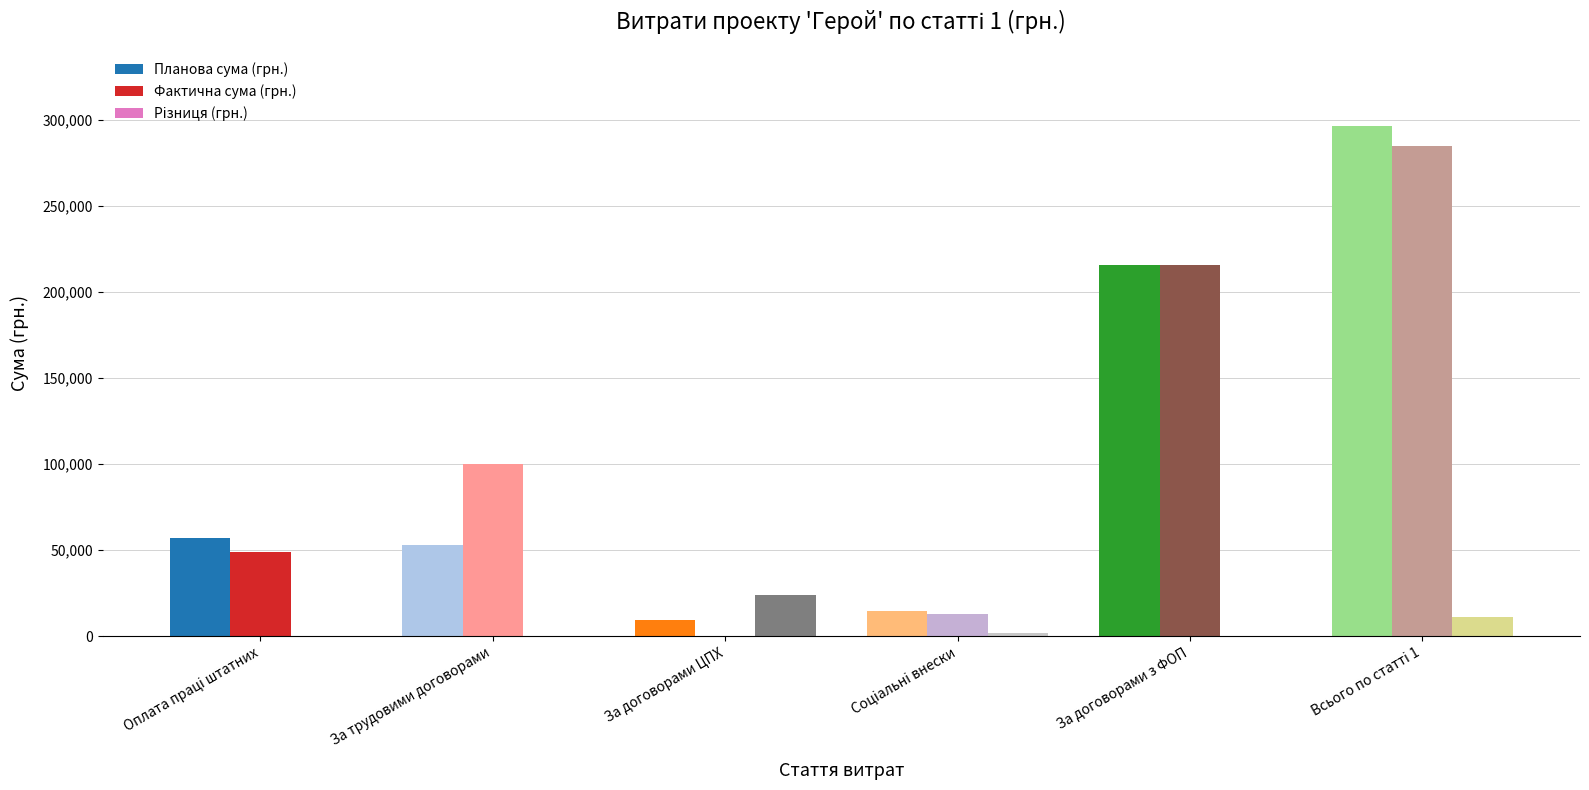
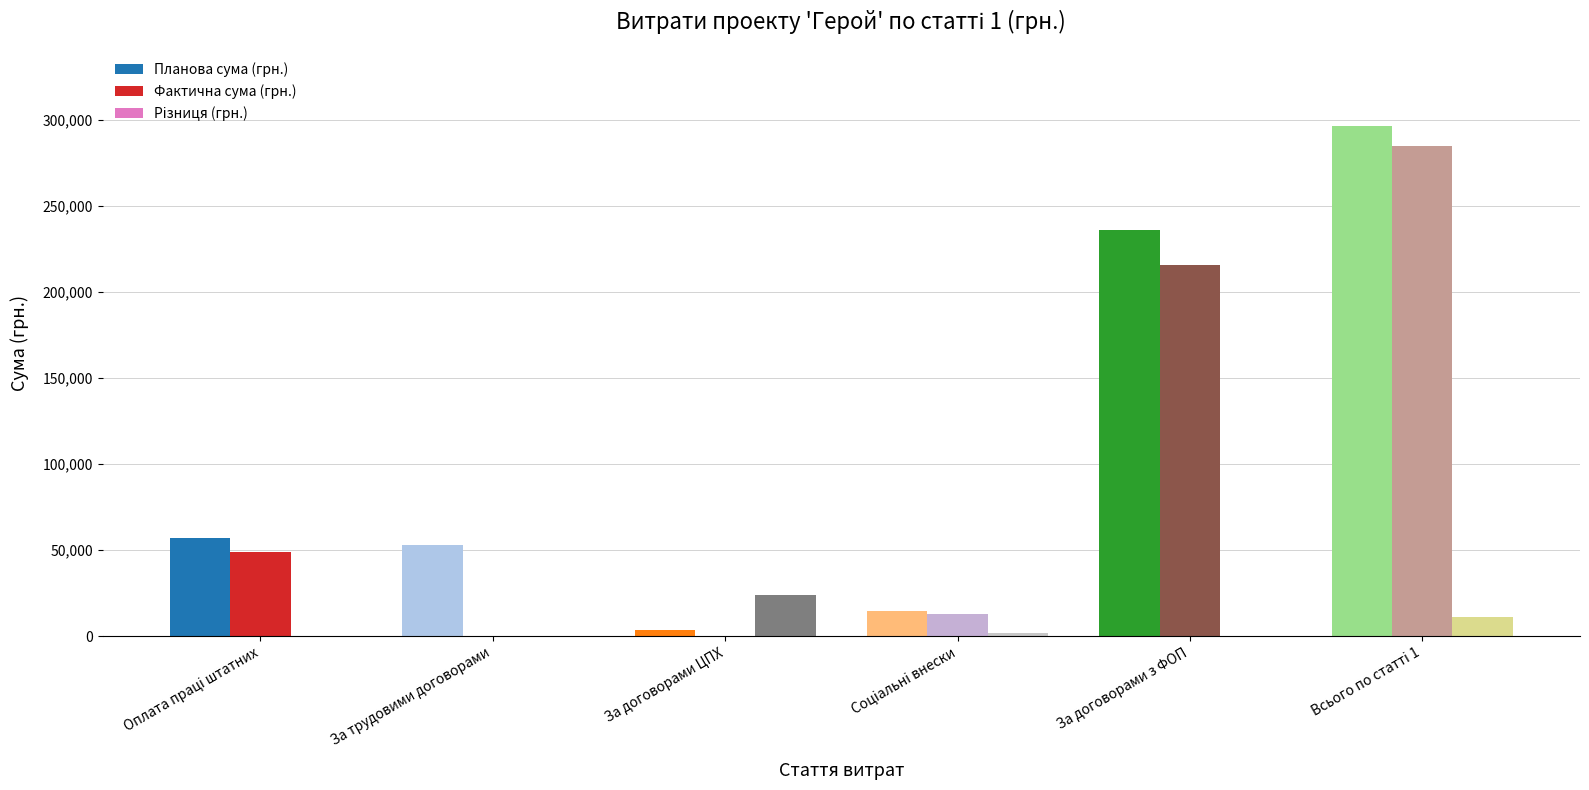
  {
    "Планова сума (грн.)": {
      "Оплата праці штатних": "57,000",
      "За трудовими договорами": "53,000",
-     "За договорами ЦПХ": "9,000",
+     "За договорами ЦПХ": "3,000",
      "Соціальні внески": "15,000",
-     "За договорами з ФОП": "215,000",
+     "За договорами з ФОП": "236,000",
      "Всього по статті 1": "296,000"
    },
    "Фактична сума (грн.)": {
      "Оплата праці штатних": "49,000",
-     "За трудовими договорами": "100,000",
+     "За трудовими договорами": "0",
      "За договорами ЦПХ": "0",
      "Соціальні внески": "13,000",
      "За договорами з ФОП": "215,000",
      "Всього по статті 1": "285,000"
    },
    "Різниця (грн.)": {
      "Оплата праці штатних": "0",
      "За трудовими договорами": "0",
      "За договорами ЦПХ": "24,000",
      "Соціальні внески": "2,000",
      "За договорами з ФОП": "0",
      "Всього по статті 1": "11,000"
    }
  }
